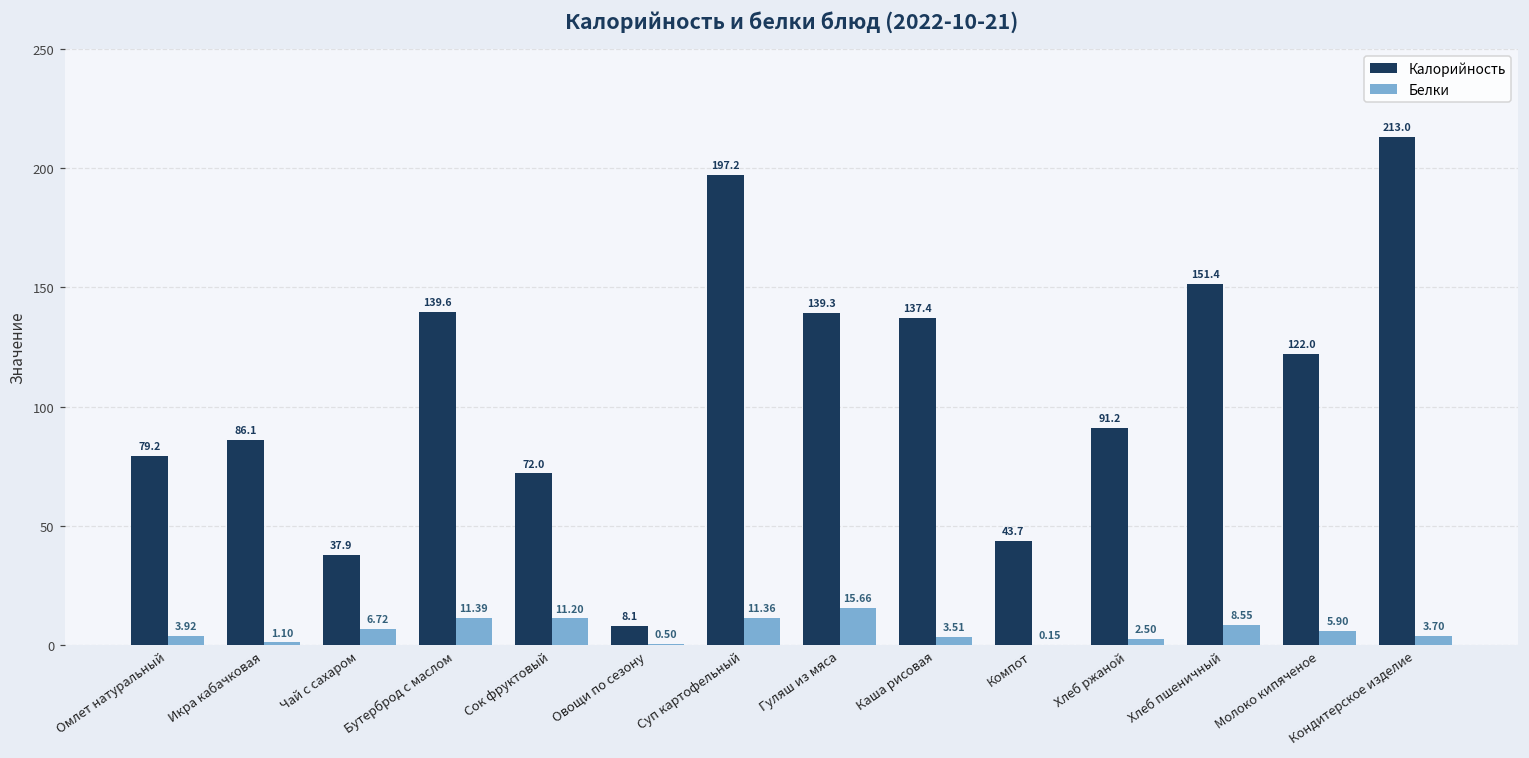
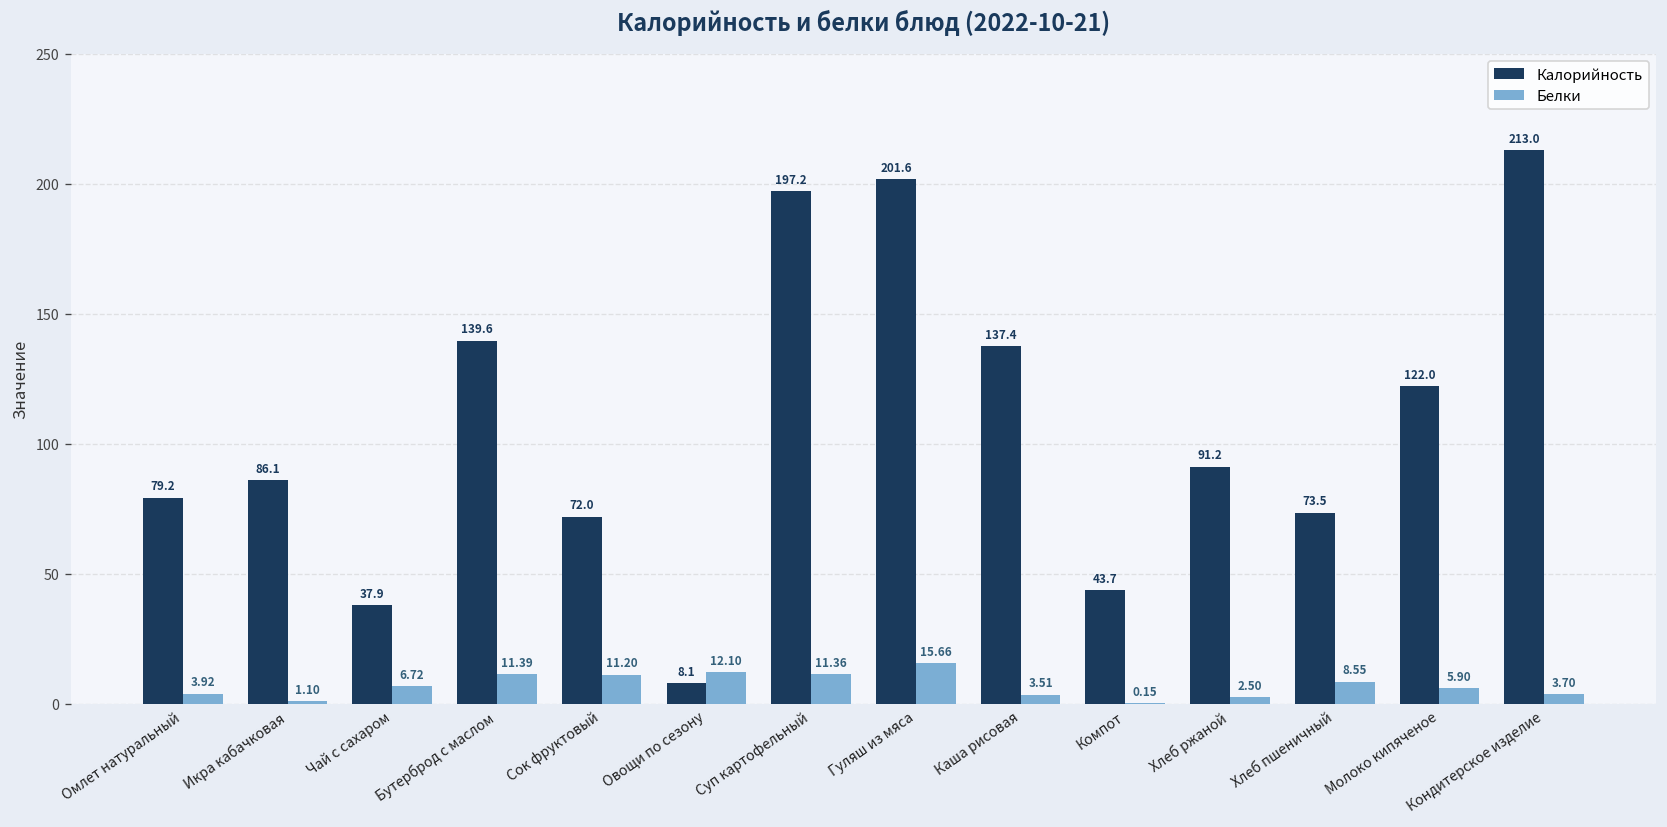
  {
    "Калорийность": {
      "Омлет натуральный": 79.2,
      "Икра кабачковая": 86.1,
      "Чай с сахаром": 37.9,
      "Бутерброд с маслом": 139.6,
      "Сок фруктовый": 72.0,
      "Овощи по сезону": 8.1,
      "Суп картофельный": 197.2,
-     "Гуляш из мяса": 139.3,
+     "Гуляш из мяса": 201.6,
      "Каша рисовая": 137.4,
      "Компот": 43.7,
      "Хлеб ржаной": 91.2,
-     "Хлеб пшеничный": 151.4,
+     "Хлеб пшеничный": 73.5,
      "Молоко кипяченое": 122.0,
      "Кондитерское изделие": 213.0
    },
    "Белки": {
      "Омлет натуральный": 3.92,
      "Икра кабачковая": 1.10,
      "Чай с сахаром": 6.72,
      "Бутерброд с маслом": 11.39,
      "Сок фруктовый": 11.20,
-     "Овощи по сезону": 0.50,
+     "Овощи по сезону": 12.10,
      "Суп картофельный": 11.36,
      "Гуляш из мяса": 15.66,
      "Каша рисовая": 3.51,
      "Компот": 0.15,
      "Хлеб ржаной": 2.50,
      "Хлеб пшеничный": 8.55,
      "Молоко кипяченое": 5.90,
      "Кондитерское изделие": 3.70
    }
  }
